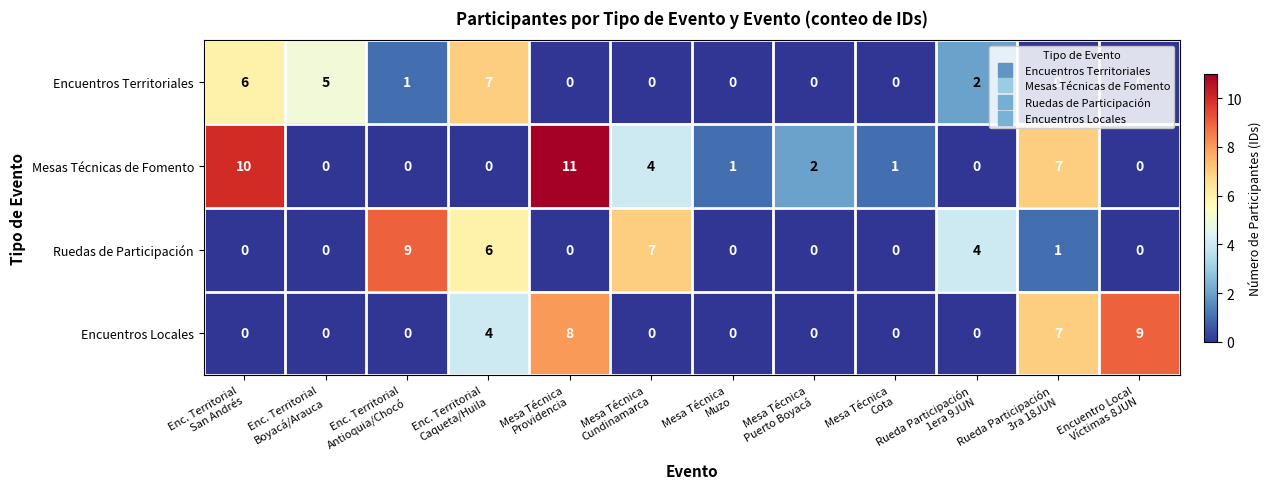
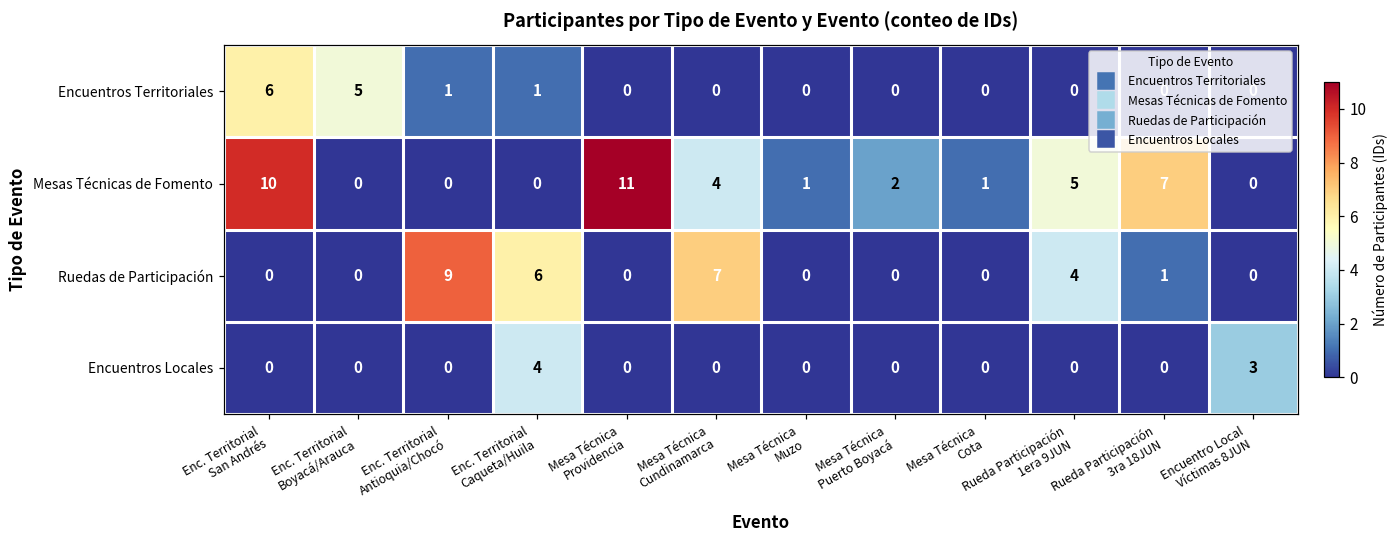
  {
    "Encuentros Territoriales": {
      "Enc. Territorial San Andrés": 6,
      "Enc. Territorial Boyacá/Arauca": 5,
      "Enc. Territorial Antioquia/Chocó": 1,
-     "Enc. Territorial Caqueta/Huila": 7,
+     "Enc. Territorial Caqueta/Huila": 1,
      "Mesa Técnica Providencia": 0,
      "Mesa Técnica Cundinamarca": 0,
      "Mesa Técnica Muzo": 0,
      "Mesa Técnica Puerto Boyacá": 0,
      "Mesa Técnica Cota": 0,
-     "Rueda Participación 1era 9JUN": 2
+     "Rueda Participación 1era 9JUN": 0
    },
    "Mesas Técnicas de Fomento": {
      "Enc. Territorial San Andrés": 10,
      "Enc. Territorial Boyacá/Arauca": 0,
      "Enc. Territorial Antioquia/Chocó": 0,
      "Enc. Territorial Caqueta/Huila": 0,
      "Mesa Técnica Providencia": 11,
      "Mesa Técnica Cundinamarca": 4,
      "Mesa Técnica Muzo": 1,
      "Mesa Técnica Puerto Boyacá": 2,
      "Mesa Técnica Cota": 1,
-     "Rueda Participación 1era 9JUN": 0,
+     "Rueda Participación 1era 9JUN": 5,
      "Rueda Participación 3ra 18JUN": 7,
      "Encuentro Local Víctimas 8JUN": 0
    },
    "Ruedas de Participación": {
      "Enc. Territorial San Andrés": 0,
      "Enc. Territorial Boyacá/Arauca": 0,
      "Enc. Territorial Antioquia/Chocó": 9,
      "Enc. Territorial Caqueta/Huila": 6,
      "Mesa Técnica Providencia": 0,
      "Mesa Técnica Cundinamarca": 7,
      "Mesa Técnica Muzo": 0,
      "Mesa Técnica Puerto Boyacá": 0,
      "Mesa Técnica Cota": 0,
      "Rueda Participación 1era 9JUN": 4,
      "Rueda Participación 3ra 18JUN": 1,
      "Encuentro Local Víctimas 8JUN": 0
    },
    "Encuentros Locales": {
      "Enc. Territorial San Andrés": 0,
      "Enc. Territorial Boyacá/Arauca": 0,
      "Enc. Territorial Antioquia/Chocó": 0,
      "Enc. Territorial Caqueta/Huila": 4,
-     "Mesa Técnica Providencia": 8,
+     "Mesa Técnica Providencia": 0,
      "Mesa Técnica Cundinamarca": 0,
      "Mesa Técnica Muzo": 0,
      "Mesa Técnica Puerto Boyacá": 0,
      "Mesa Técnica Cota": 0,
      "Rueda Participación 1era 9JUN": 0,
-     "Rueda Participación 3ra 18JUN": 7,
-     "Encuentro Local Víctimas 8JUN": 9
+     "Rueda Participación 3ra 18JUN": 0,
+     "Encuentro Local Víctimas 8JUN": 3
    }
  }
